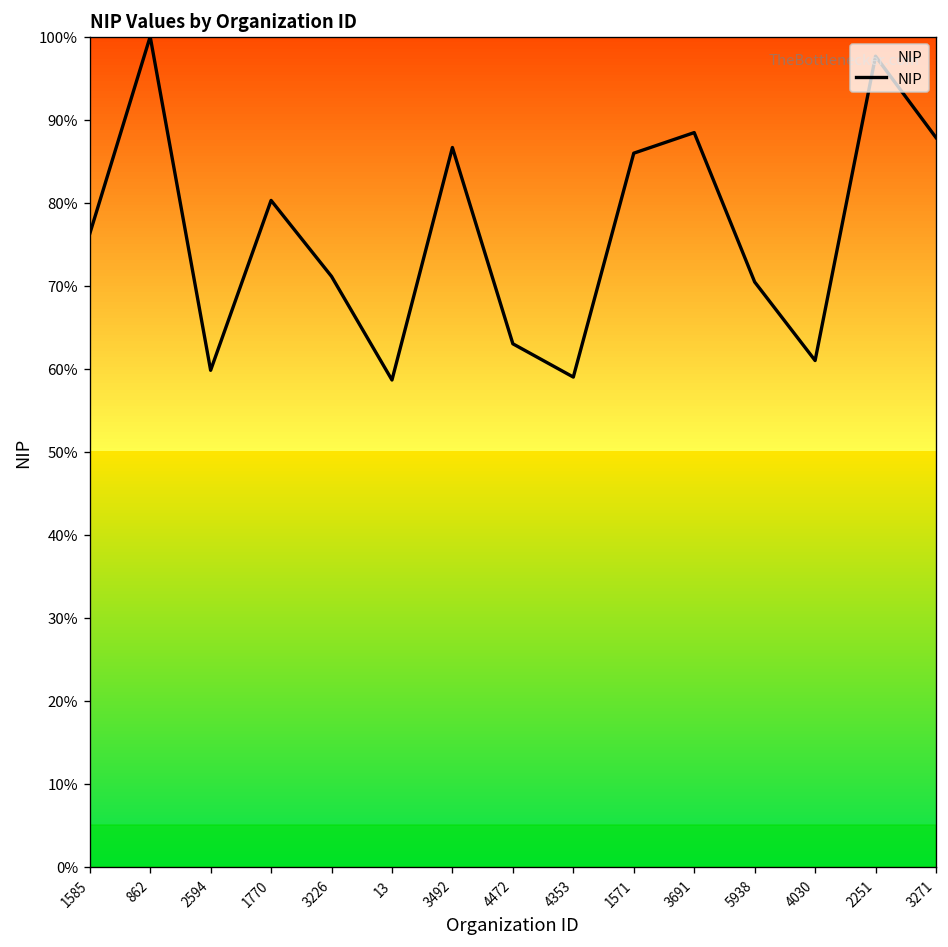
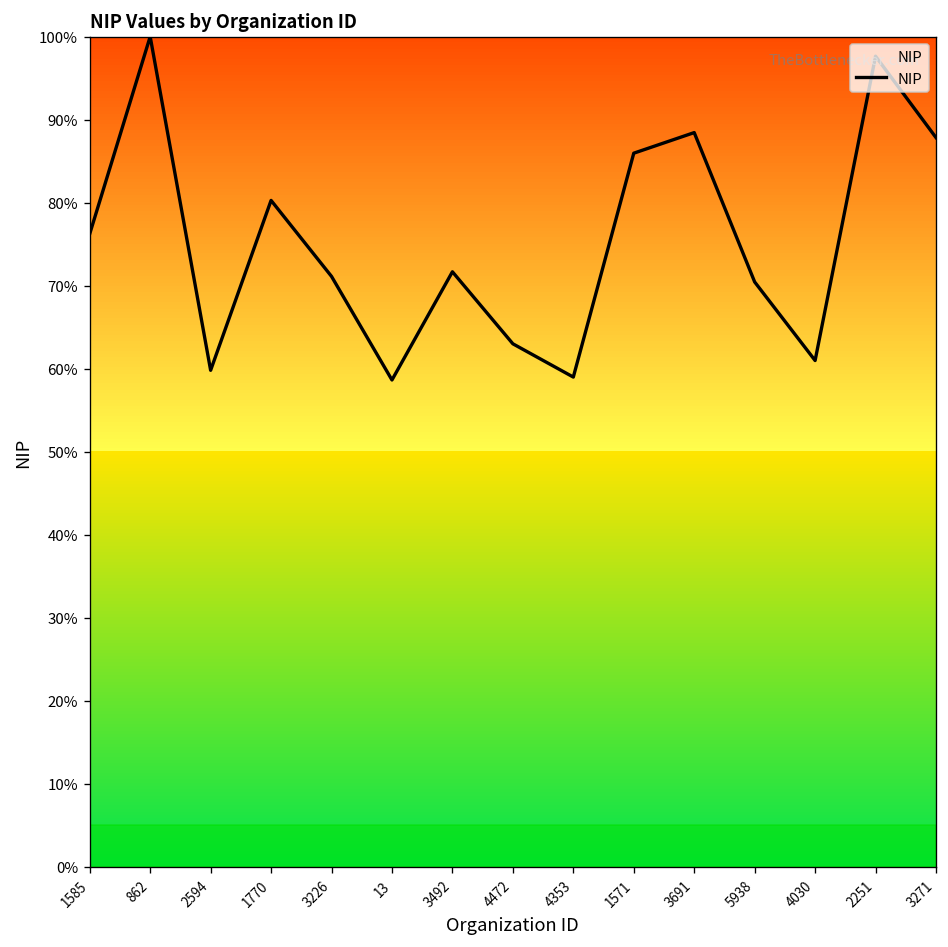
  {
    "1585": "76%",
    "862": "100%",
    "2594": "60%",
    "1770": "80%",
    "3226": "71%",
    "13": "59%",
-   "3492": "87%",
+   "3492": "72%",
    "4472": "63%",
    "4353": "59%",
    "1571": "86%",
    "3691": "88%",
    "5938": "70%",
    "4030": "61%",
    "3271": "88%"
  }
